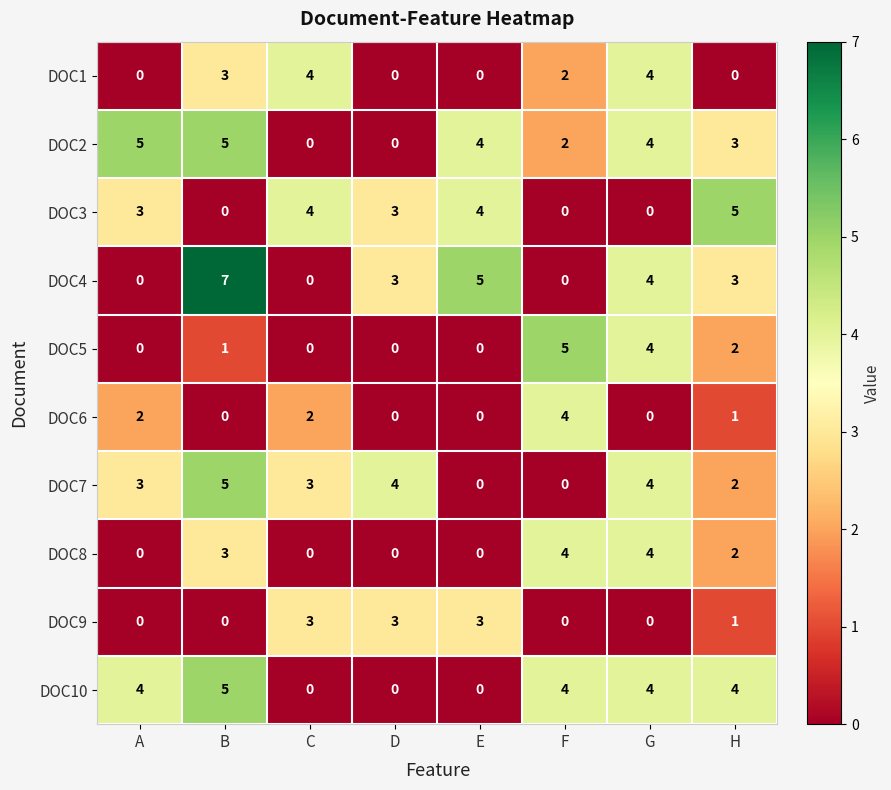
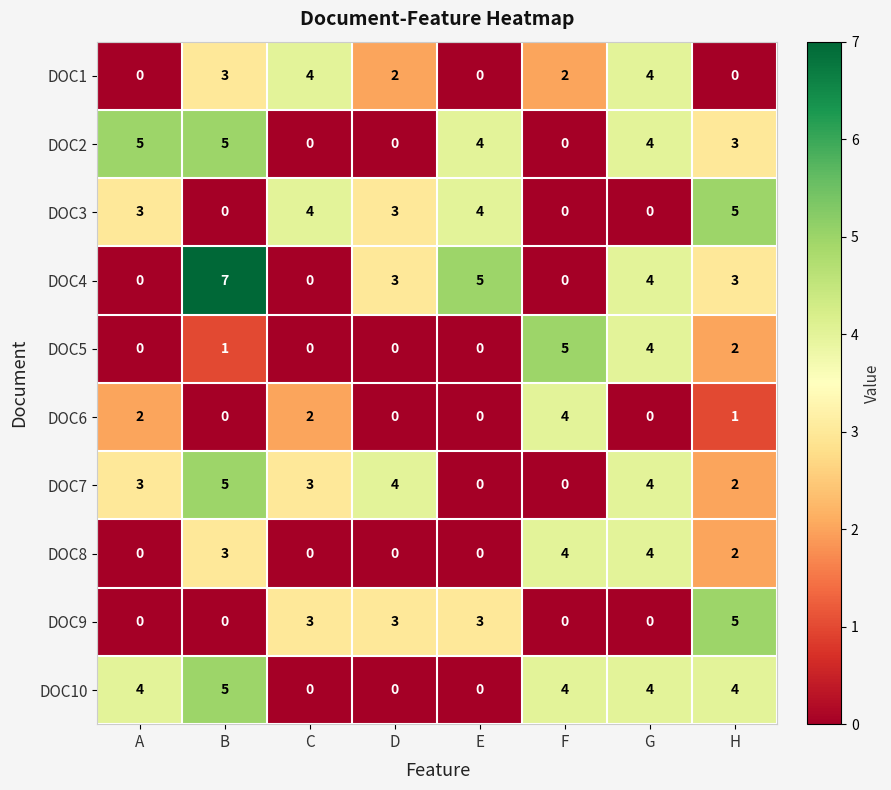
  {
    "DOC1": {
      "A": 0,
      "B": 3,
      "C": 4,
-     "D": 0,
+     "D": 2,
      "E": 0,
      "F": 2,
      "G": 4,
      "H": 0
    },
    "DOC2": {
      "A": 5,
      "B": 5,
      "C": 0,
      "D": 0,
      "E": 4,
-     "F": 2,
+     "F": 0,
      "G": 4,
      "H": 3
    },
    "DOC3": {
      "A": 3,
      "B": 0,
      "C": 4,
      "D": 3,
      "E": 4,
      "F": 0,
      "G": 0,
      "H": 5
    },
    "DOC4": {
      "A": 0,
      "B": 7,
      "C": 0,
      "D": 3,
      "E": 5,
      "F": 0,
      "G": 4,
      "H": 3
    },
    "DOC5": {
      "A": 0,
      "B": 1,
      "C": 0,
      "D": 0,
      "E": 0,
      "F": 5,
      "G": 4,
      "H": 2
    },
    "DOC6": {
      "A": 2,
      "B": 0,
      "C": 2,
      "D": 0,
      "E": 0,
      "F": 4,
      "G": 0,
      "H": 1
    },
    "DOC7": {
      "A": 3,
      "B": 5,
      "C": 3,
      "D": 4,
      "E": 0,
      "F": 0,
      "G": 4,
      "H": 2
    },
    "DOC8": {
      "A": 0,
      "B": 3,
      "C": 0,
      "D": 0,
      "E": 0,
      "F": 4,
      "G": 4,
      "H": 2
    },
    "DOC9": {
      "A": 0,
      "B": 0,
      "C": 3,
      "D": 3,
      "E": 3,
      "F": 0,
      "G": 0,
-     "H": 1
+     "H": 5
    },
    "DOC10": {
      "A": 4,
      "B": 5,
      "C": 0,
      "D": 0,
      "E": 0,
      "F": 4,
      "G": 4,
      "H": 4
    }
  }
